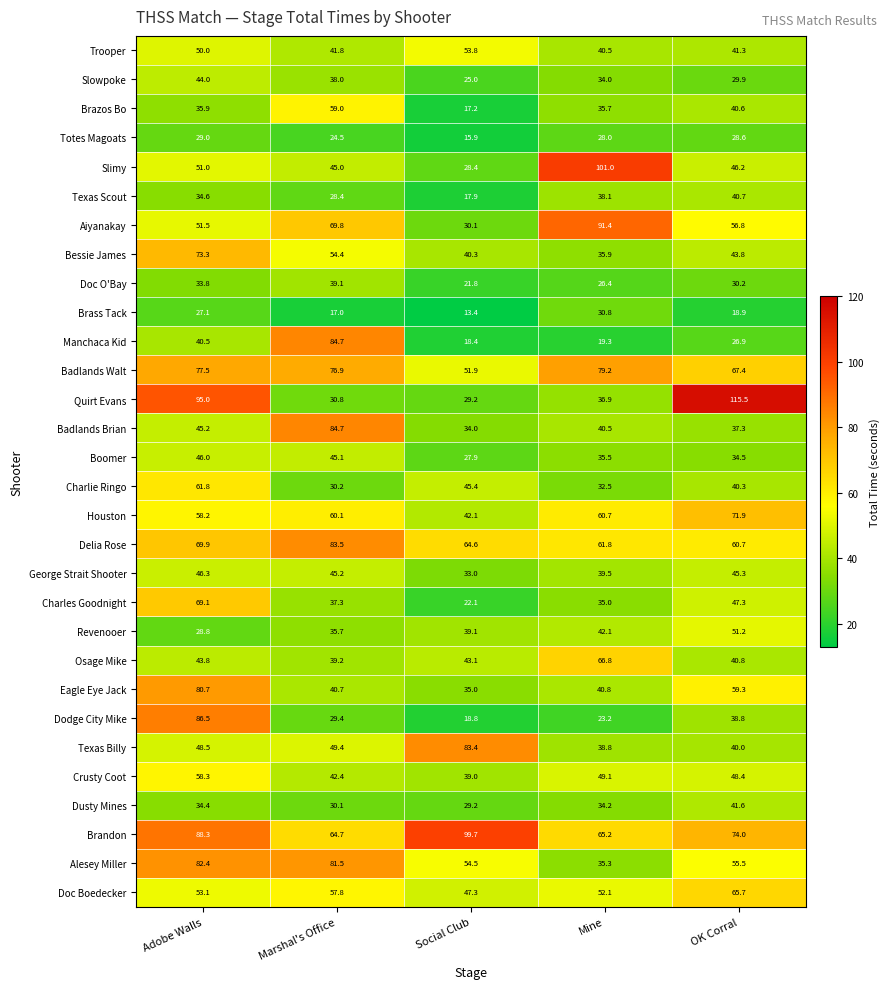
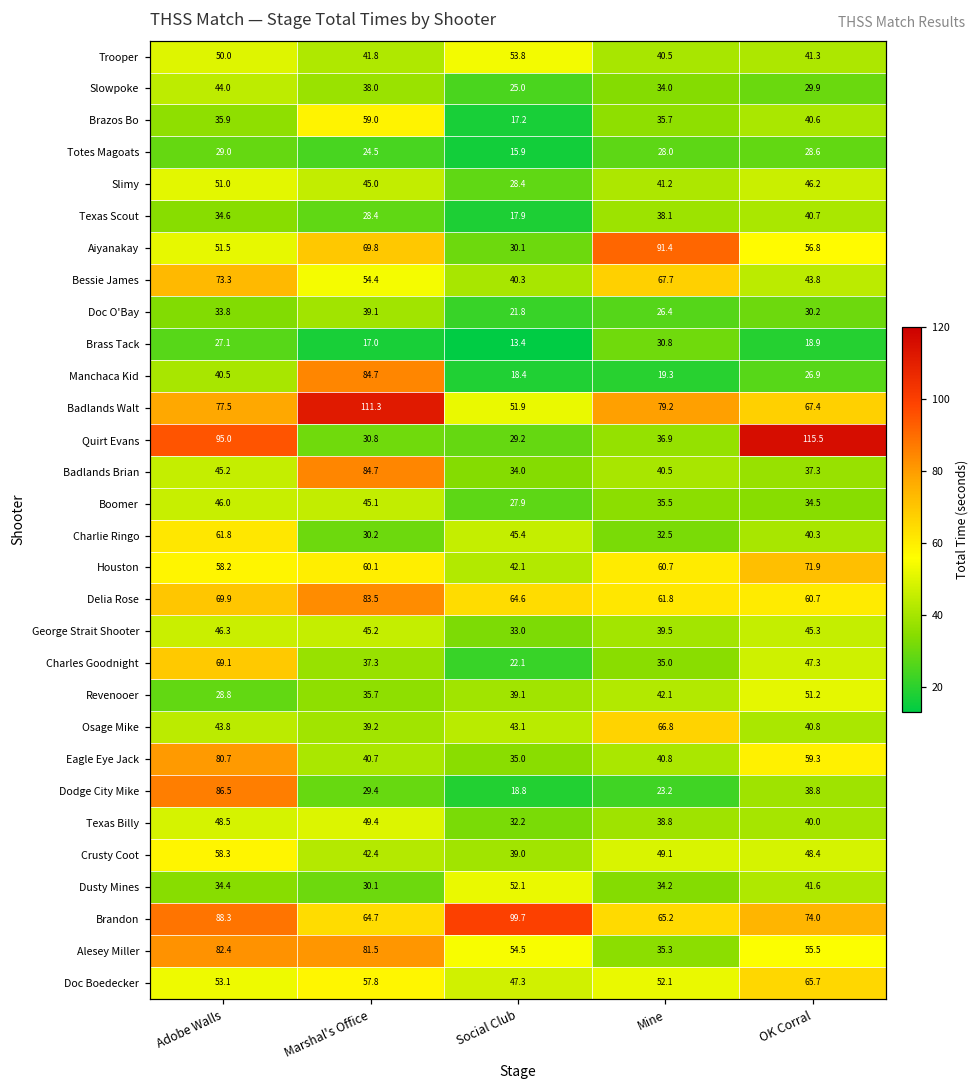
  {
    "Trooper": {
      "Adobe Walls": 50.0,
      "Marshal's Office": 41.8,
      "Social Club": 53.8,
      "Mine": 40.5,
      "OK Corral": 41.3
    },
    "Slowpoke": {
      "Adobe Walls": 44.0,
      "Marshal's Office": 38.0,
      "Social Club": 25.0,
      "Mine": 34.0,
      "OK Corral": 29.9
    },
    "Brazos Bo": {
      "Adobe Walls": 35.9,
      "Marshal's Office": 59.0,
      "Social Club": 17.2,
      "Mine": 35.7,
      "OK Corral": 40.6
    },
    "Totes Magoats": {
      "Adobe Walls": 29.0,
      "Marshal's Office": 24.5,
      "Social Club": 15.9,
      "Mine": 28.0,
      "OK Corral": 28.6
    },
    "Slimy": {
      "Adobe Walls": 51.0,
      "Marshal's Office": 45.0,
      "Social Club": 28.4,
-     "Mine": 101.0,
+     "Mine": 41.2,
      "OK Corral": 46.2
    },
    "Texas Scout": {
      "Adobe Walls": 34.6,
      "Marshal's Office": 28.4,
      "Social Club": 17.9,
      "Mine": 38.1,
      "OK Corral": 40.7
    },
    "Aiyanakay": {
      "Adobe Walls": 51.5,
      "Marshal's Office": 69.8,
      "Social Club": 30.1,
      "Mine": 91.4,
      "OK Corral": 56.8
    },
    "Bessie James": {
      "Adobe Walls": 73.3,
      "Marshal's Office": 54.4,
      "Social Club": 40.3,
-     "Mine": 35.9,
+     "Mine": 67.7,
      "OK Corral": 43.8
    },
    "Doc O'Bay": {
      "Adobe Walls": 33.8,
      "Marshal's Office": 39.1,
      "Social Club": 21.8,
      "Mine": 26.4,
      "OK Corral": 30.2
    },
    "Brass Tack": {
      "Adobe Walls": 27.1,
      "Marshal's Office": 17.0,
      "Social Club": 13.4,
      "Mine": 30.8,
      "OK Corral": 18.9
    },
    "Manchaca Kid": {
      "Adobe Walls": 40.5,
      "Marshal's Office": 84.7,
      "Social Club": 18.4,
      "Mine": 19.3,
      "OK Corral": 26.9
    },
    "Badlands Walt": {
      "Adobe Walls": 77.5,
-     "Marshal's Office": 76.9,
+     "Marshal's Office": 111.3,
      "Social Club": 51.9,
      "Mine": 79.2,
      "OK Corral": 67.4
    },
    "Quirt Evans": {
      "Adobe Walls": 95.0,
      "Marshal's Office": 30.8,
      "Social Club": 29.2,
      "Mine": 36.9,
      "OK Corral": 115.5
    },
    "Badlands Brian": {
      "Adobe Walls": 45.2,
      "Marshal's Office": 84.7,
      "Social Club": 34.0,
      "Mine": 40.5,
      "OK Corral": 37.3
    },
    "Boomer": {
      "Adobe Walls": 46.0,
      "Marshal's Office": 45.1,
      "Social Club": 27.9,
      "Mine": 35.5,
      "OK Corral": 34.5
    },
    "Charlie Ringo": {
      "Adobe Walls": 61.8,
      "Marshal's Office": 30.2,
      "Social Club": 45.4,
      "Mine": 32.5,
      "OK Corral": 40.3
    },
    "Houston": {
      "Adobe Walls": 58.2,
      "Marshal's Office": 60.1,
      "Social Club": 42.1,
      "Mine": 60.7,
      "OK Corral": 71.9
    },
    "Delia Rose": {
      "Adobe Walls": 69.9,
      "Marshal's Office": 83.5,
      "Social Club": 64.6,
      "Mine": 61.8,
      "OK Corral": 60.7
    },
    "George Strait Shooter": {
      "Adobe Walls": 46.3,
      "Marshal's Office": 45.2,
      "Social Club": 33.0,
      "Mine": 39.5,
      "OK Corral": 45.3
    },
    "Charles Goodnight": {
      "Adobe Walls": 69.1,
      "Marshal's Office": 37.3,
      "Social Club": 22.1,
      "Mine": 35.0,
      "OK Corral": 47.3
    },
    "Revenooer": {
      "Adobe Walls": 28.8,
      "Marshal's Office": 35.7,
      "Social Club": 39.1,
      "Mine": 42.1,
      "OK Corral": 51.2
    },
    "Osage Mike": {
      "Adobe Walls": 43.8,
      "Marshal's Office": 39.2,
      "Social Club": 43.1,
      "Mine": 66.8,
      "OK Corral": 40.8
    },
    "Eagle Eye Jack": {
      "Adobe Walls": 80.7,
      "Marshal's Office": 40.7,
      "Social Club": 35.0,
      "Mine": 40.8,
      "OK Corral": 59.3
    },
    "Dodge City Mike": {
      "Adobe Walls": 86.5,
      "Marshal's Office": 29.4,
      "Social Club": 18.8,
      "Mine": 23.2,
      "OK Corral": 38.8
    },
    "Texas Billy": {
      "Adobe Walls": 48.5,
      "Marshal's Office": 49.4,
-     "Social Club": 83.4,
+     "Social Club": 32.2,
      "Mine": 38.8,
      "OK Corral": 40.0
    },
    "Crusty Coot": {
      "Adobe Walls": 58.3,
      "Marshal's Office": 42.4,
      "Social Club": 39.0,
      "Mine": 49.1,
      "OK Corral": 48.4
    },
    "Dusty Mines": {
      "Adobe Walls": 34.4,
      "Marshal's Office": 30.1,
-     "Social Club": 29.2,
+     "Social Club": 52.1,
      "Mine": 34.2,
      "OK Corral": 41.6
    },
    "Brandon": {
      "Adobe Walls": 88.3,
      "Marshal's Office": 64.7,
      "Social Club": 99.7,
      "Mine": 65.2,
      "OK Corral": 74.0
    },
    "Alesey Miller": {
      "Adobe Walls": 82.4,
      "Marshal's Office": 81.5,
      "Social Club": 54.5,
      "Mine": 35.3,
      "OK Corral": 55.5
    },
    "Doc Boedecker": {
      "Adobe Walls": 53.1,
      "Marshal's Office": 57.8,
      "Social Club": 47.3,
      "Mine": 52.1,
      "OK Corral": 65.7
    }
  }
